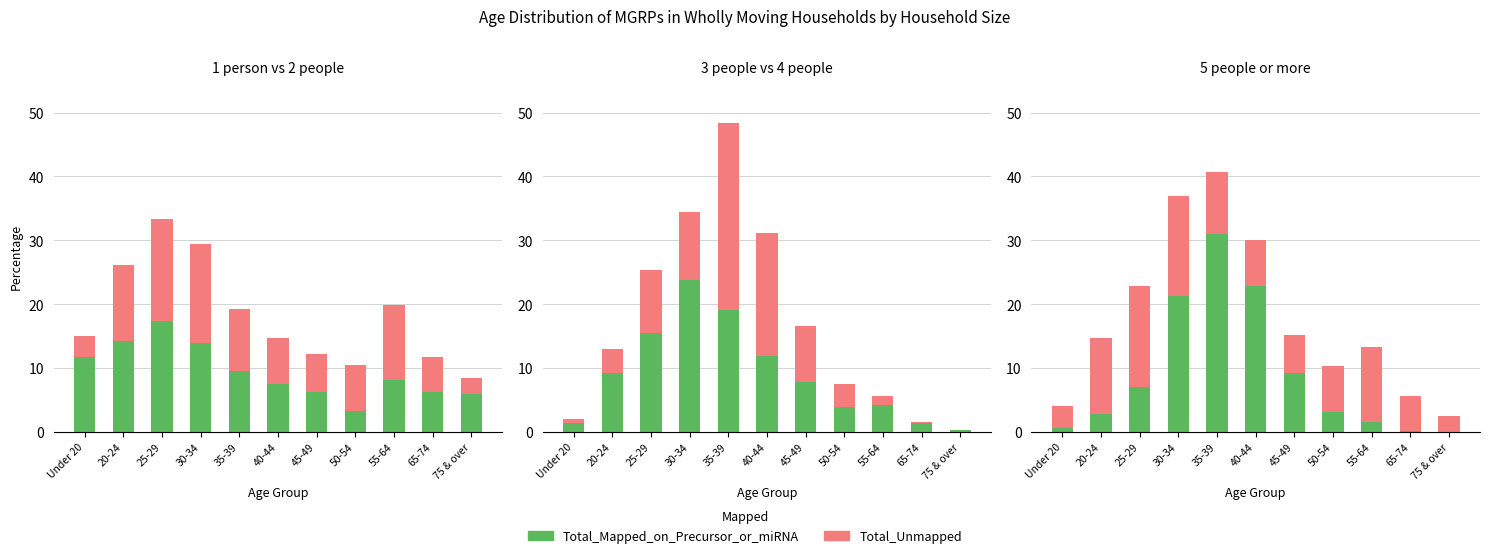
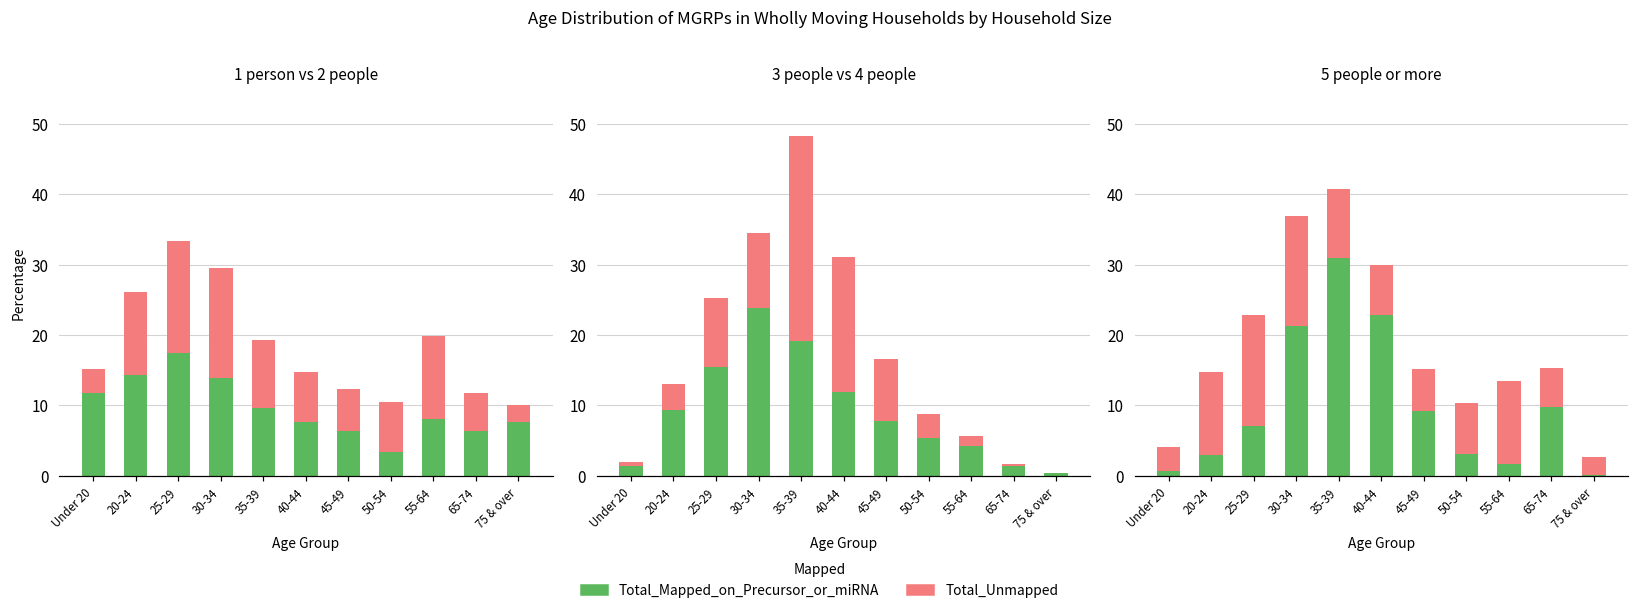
  {
    "1 person vs 2 people": {
      "Total_Mapped_on_Precursor_or_miRNA": {
        "Under 20": 12,
        "20-24": 14,
        "25-29": 17,
        "30-34": 14,
        "35-39": 10,
        "40-44": 8,
        "45-49": 6,
        "50-54": 3,
        "55-64": 8,
        "65-74": 6,
-       "75 & over": 6
+       "75 & over": 8
      },
      "Total_Unmapped": {
        "Under 20": 3,
        "20-24": 12,
        "25-29": 16,
        "30-34": 16,
        "35-39": 10,
        "40-44": 7,
        "45-49": 6,
        "50-54": 7,
        "55-64": 12,
        "65-74": 6,
        "75 & over": 3
      }
    },
    "3 people vs 4 people": {
      "Total_Mapped_on_Precursor_or_miRNA": {
        "Under 20": 1,
        "20-24": 9,
        "25-29": 16,
        "30-34": 24,
        "35-39": 19,
        "40-44": 12,
        "45-49": 8,
-       "50-54": 4,
+       "50-54": 5,
        "55-64": 4,
        "65-74": 1
      },
      "Total_Unmapped": {
        "Under 20": 1,
        "20-24": 4,
        "25-29": 10,
        "30-34": 11,
        "35-39": 29,
        "40-44": 19,
        "45-49": 9,
        "50-54": 4,
        "55-64": 1
      }
    },
    "5 people or more": {
      "Total_Mapped_on_Precursor_or_miRNA": {
        "Under 20": 1,
        "20-24": 3,
        "25-29": 7,
        "30-34": 21,
        "35-39": 31,
        "40-44": 23,
        "45-49": 9,
        "50-54": 3,
        "55-64": 2,
-       "65-74": 0
+       "65-74": 10
      },
      "Total_Unmapped": {
        "Under 20": 3,
        "20-24": 12,
        "25-29": 16,
        "30-34": 16,
        "35-39": 10,
        "40-44": 7,
        "45-49": 6,
        "50-54": 7,
        "55-64": 12,
        "65-74": 6,
        "75 & over": 3
      }
    }
  }
